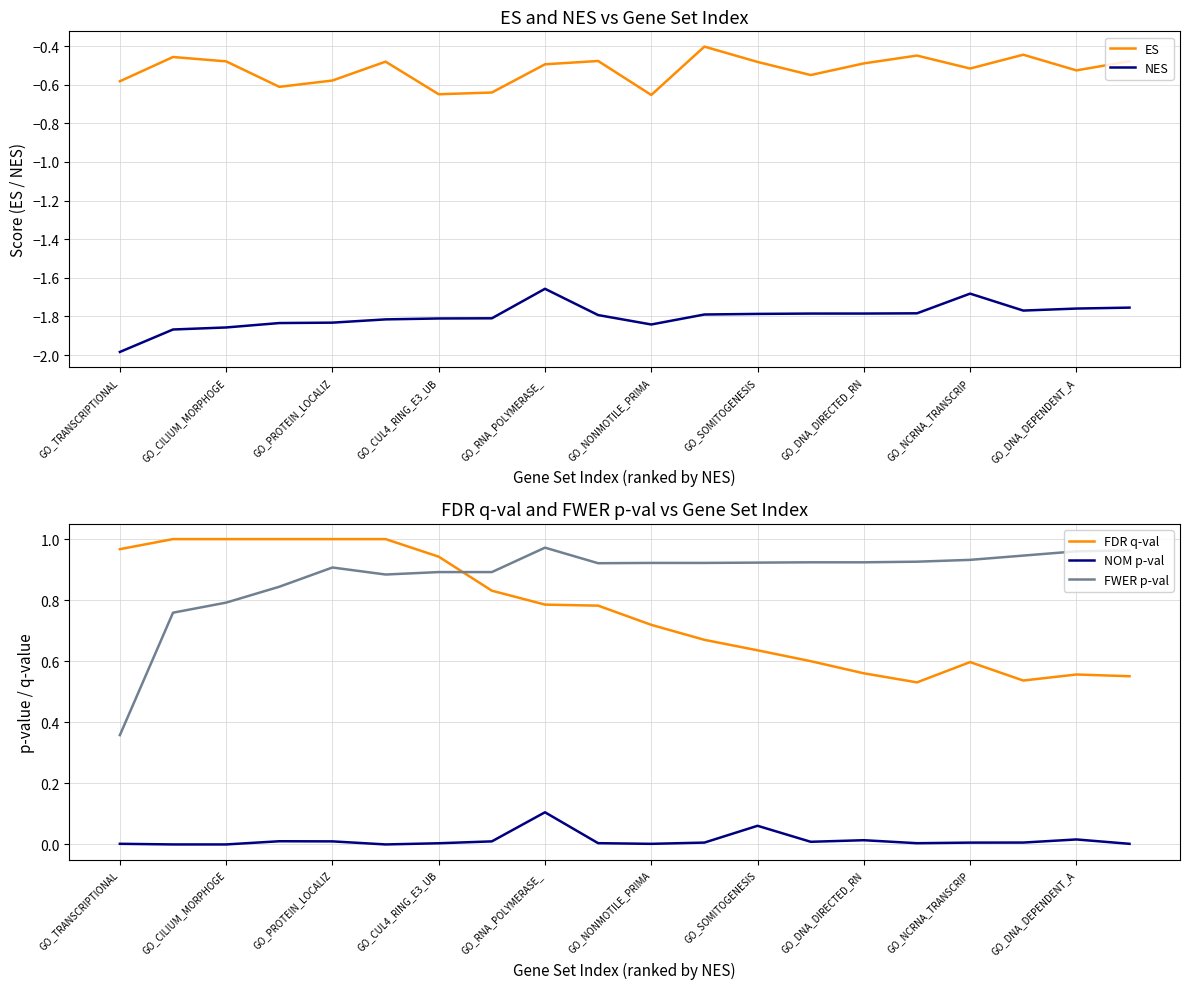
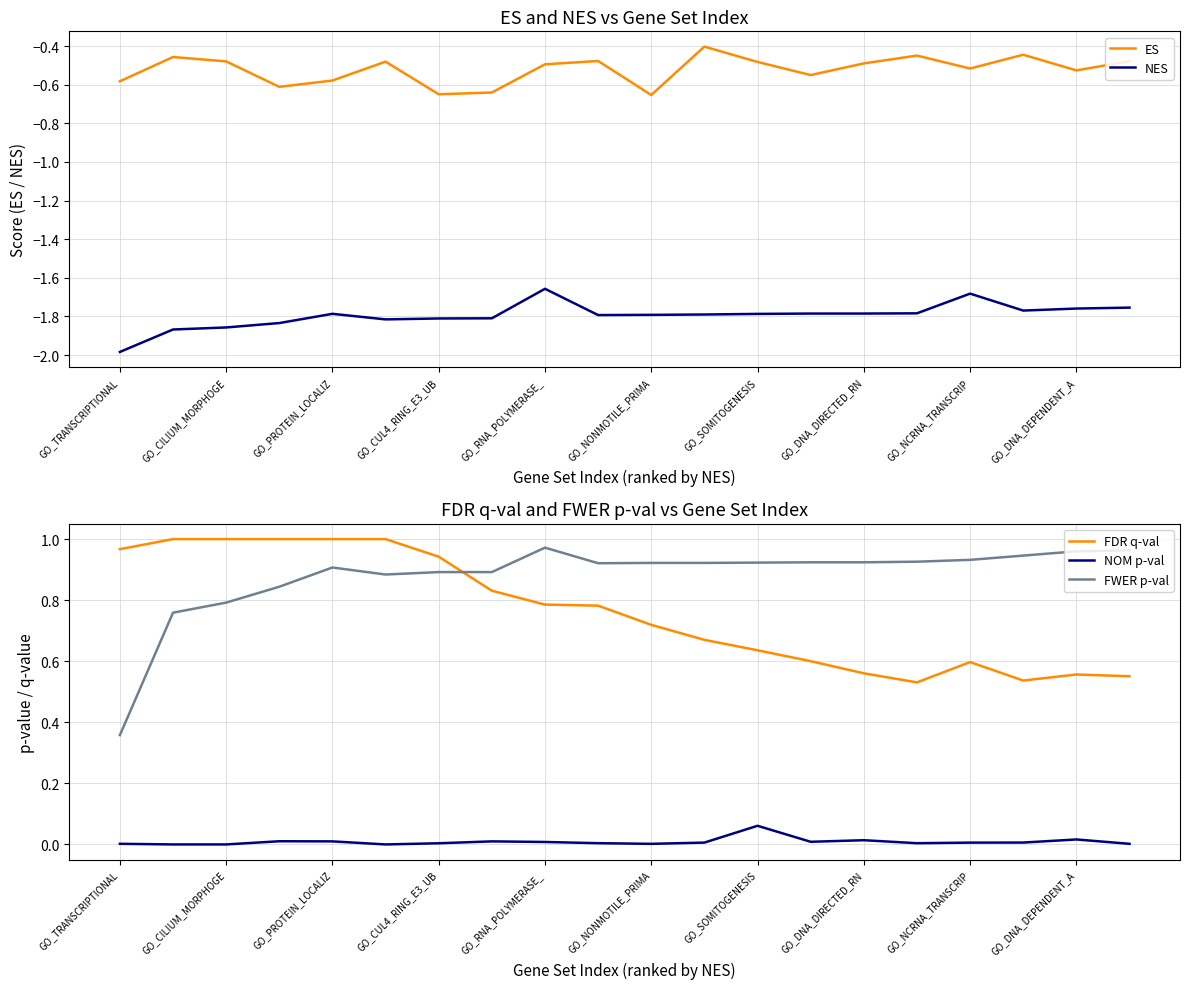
  {
    "ES and NES vs Gene Set Index": {
      "ES": {
        "GO_TRANSCRIPTIONAL": -0.58,
        "GO_CILIUM_MORPHOGE": -0.48,
        "GO_PROTEIN_LOCALIZ": -0.58,
        "GO_CUL4_RING_E3_UB": -0.65,
        "GO_RNA_POLYMERASE_": -0.49,
        "GO_NONMOTILE_PRIMA": -0.65,
        "GO_SOMITOGENESIS": -0.48,
        "GO_DNA_DIRECTED_RN": -0.49,
        "GO_NCRNA_TRANSCRIP": -0.52,
        "GO_DNA_DEPENDENT_A": -0.53
      },
      "NES": {
        "GO_TRANSCRIPTIONAL": -1.98,
        "GO_CILIUM_MORPHOGE": -1.86,
-       "GO_PROTEIN_LOCALIZ": -1.83,
+       "GO_PROTEIN_LOCALIZ": -1.79,
        "GO_CUL4_RING_E3_UB": -1.81,
        "GO_RNA_POLYMERASE_": -1.66,
-       "GO_NONMOTILE_PRIMA": -1.84,
+       "GO_NONMOTILE_PRIMA": -1.79,
        "GO_SOMITOGENESIS": -1.79,
        "GO_DNA_DIRECTED_RN": -1.79,
        "GO_NCRNA_TRANSCRIP": -1.68,
        "GO_DNA_DEPENDENT_A": -1.76
      }
    },
    "FDR q-val and FWER p-val vs Gene Set Index": {
      "FDR q-val": {
        "GO_TRANSCRIPTIONAL": 0.97,
        "GO_CILIUM_MORPHOGE": 1.00,
        "GO_PROTEIN_LOCALIZ": 1.00,
        "GO_CUL4_RING_E3_UB": 0.94,
        "GO_RNA_POLYMERASE_": 0.79,
        "GO_NONMOTILE_PRIMA": 0.72,
        "GO_SOMITOGENESIS": 0.64,
        "GO_DNA_DIRECTED_RN": 0.56,
        "GO_NCRNA_TRANSCRIP": 0.60,
        "GO_DNA_DEPENDENT_A": 0.56
      },
      "NOM p-val": {
        "GO_TRANSCRIPTIONAL": 0.00,
        "GO_CILIUM_MORPHOGE": 0.00,
        "GO_PROTEIN_LOCALIZ": 0.01,
        "GO_CUL4_RING_E3_UB": 0.00,
-       "GO_RNA_POLYMERASE_": 0.11,
+       "GO_RNA_POLYMERASE_": 0.01,
        "GO_NONMOTILE_PRIMA": 0.00,
        "GO_SOMITOGENESIS": 0.06,
        "GO_DNA_DIRECTED_RN": 0.01,
        "GO_NCRNA_TRANSCRIP": 0.01,
        "GO_DNA_DEPENDENT_A": 0.02
      },
      "FWER p-val": {
        "GO_TRANSCRIPTIONAL": 0.36,
        "GO_CILIUM_MORPHOGE": 0.79,
        "GO_PROTEIN_LOCALIZ": 0.91,
        "GO_CUL4_RING_E3_UB": 0.89,
        "GO_RNA_POLYMERASE_": 0.97,
        "GO_NONMOTILE_PRIMA": 0.92,
        "GO_SOMITOGENESIS": 0.92,
        "GO_DNA_DIRECTED_RN": 0.92,
        "GO_NCRNA_TRANSCRIP": 0.93
      }
    }
  }
